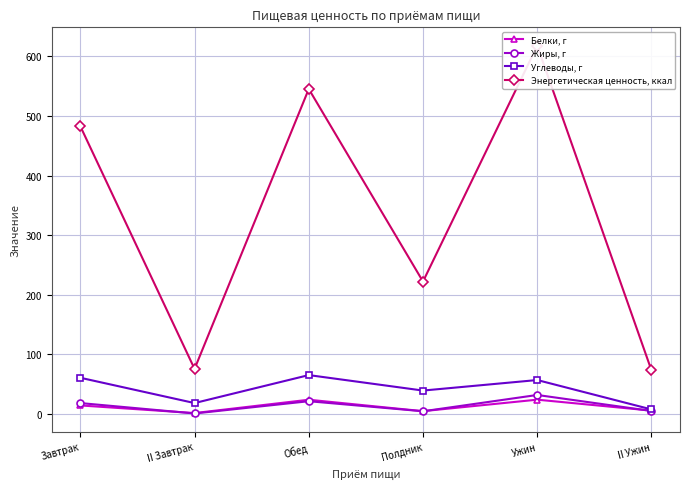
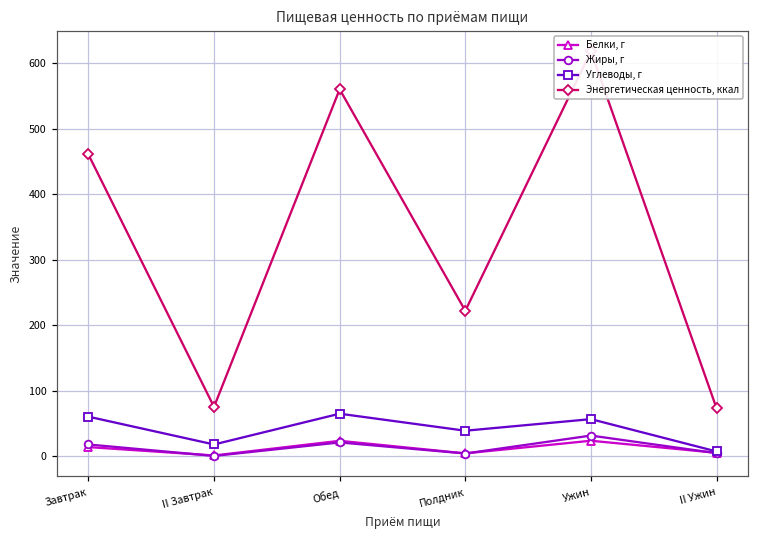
  {
    "Энергетическая ценность, ккал": {
-     "Завтрак": 480,
+     "Завтрак": 460,
      "II Завтрак": 80,
-     "Обед": 550,
+     "Обед": 560,
      "Полдник": 220,
      "II Ужин": 70
    }
  }
